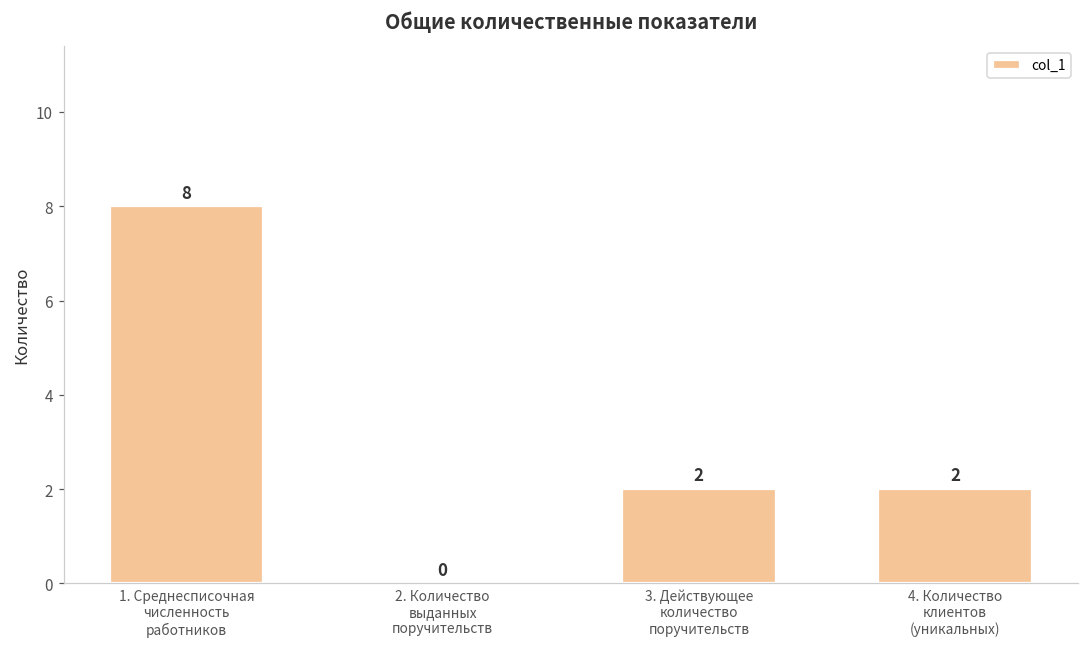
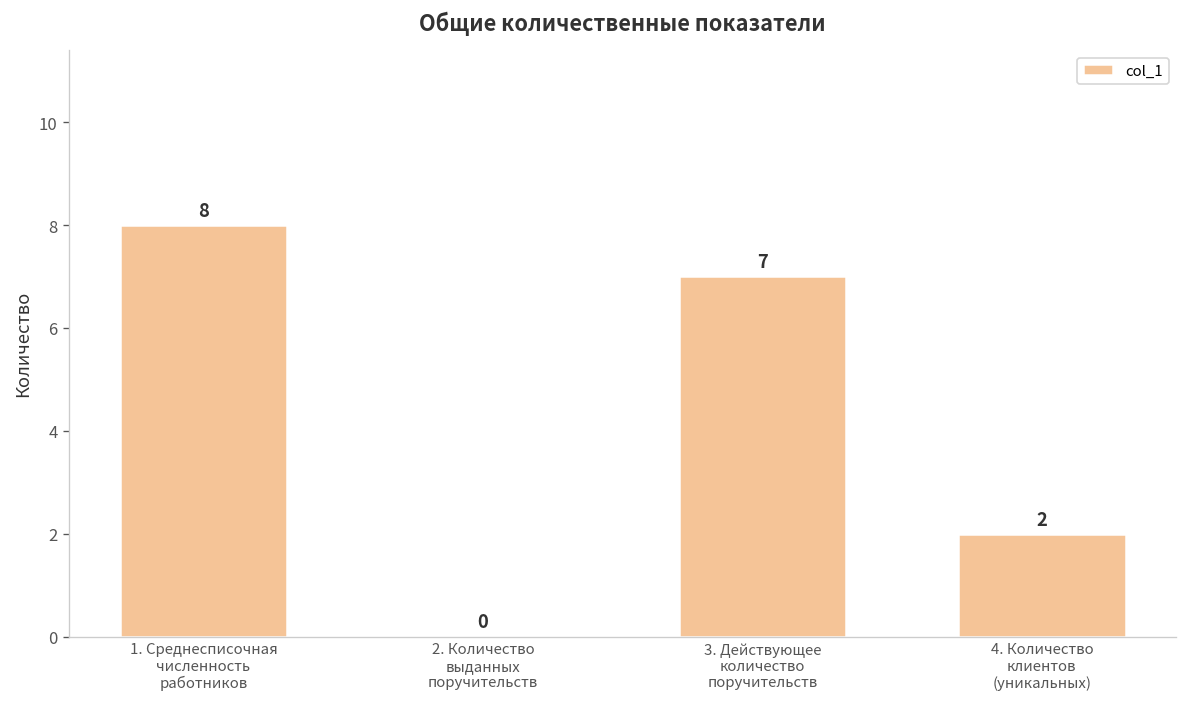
  {
    "1. Среднесписочная численность работников": 8,
    "2. Количество выданных поручительств": 0,
-   "3. Действующее количество поручительств": 2,
+   "3. Действующее количество поручительств": 7,
    "4. Количество клиентов (уникальных)": 2
  }
